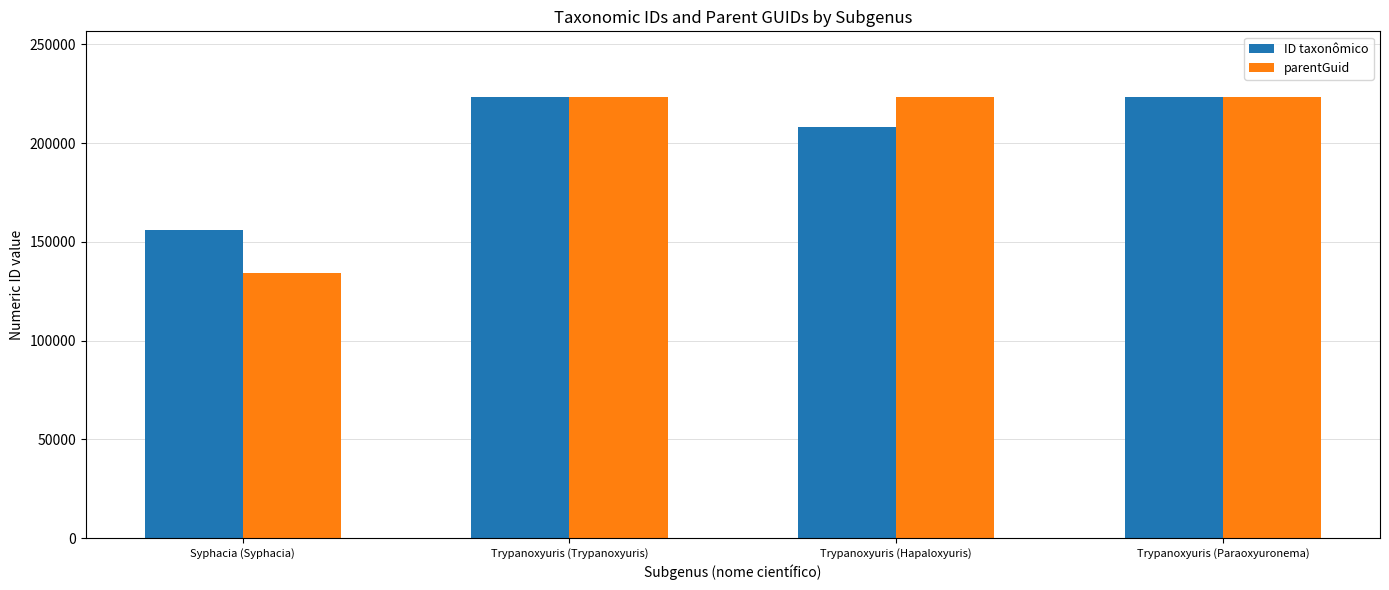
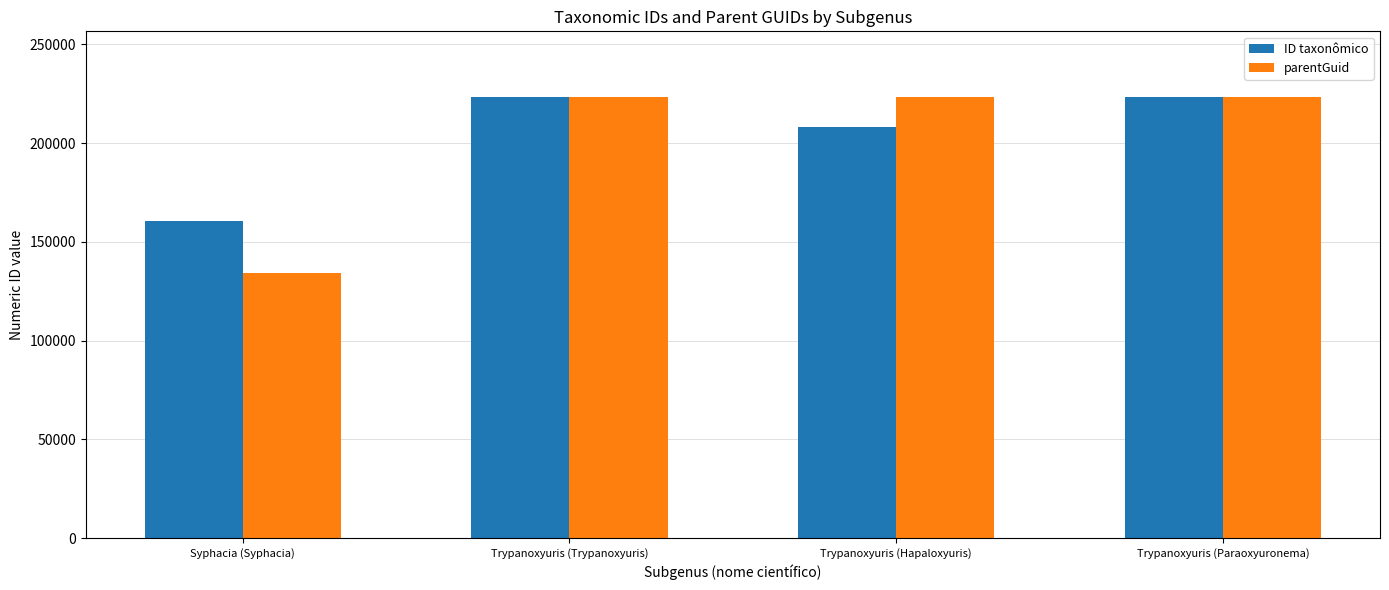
  {
    "ID taxonômico": {
-     "Syphacia (Syphacia)": 156000,
+     "Syphacia (Syphacia)": 161000,
      "Trypanoxyuris (Trypanoxyuris)": 223000,
      "Trypanoxyuris (Hapaloxyuris)": 208000,
      "Trypanoxyuris (Paraoxyuronema)": 223000
    },
    "parentGuid": {
      "Syphacia (Syphacia)": 134000,
      "Trypanoxyuris (Trypanoxyuris)": 223000,
      "Trypanoxyuris (Hapaloxyuris)": 223000,
      "Trypanoxyuris (Paraoxyuronema)": 223000
    }
  }
